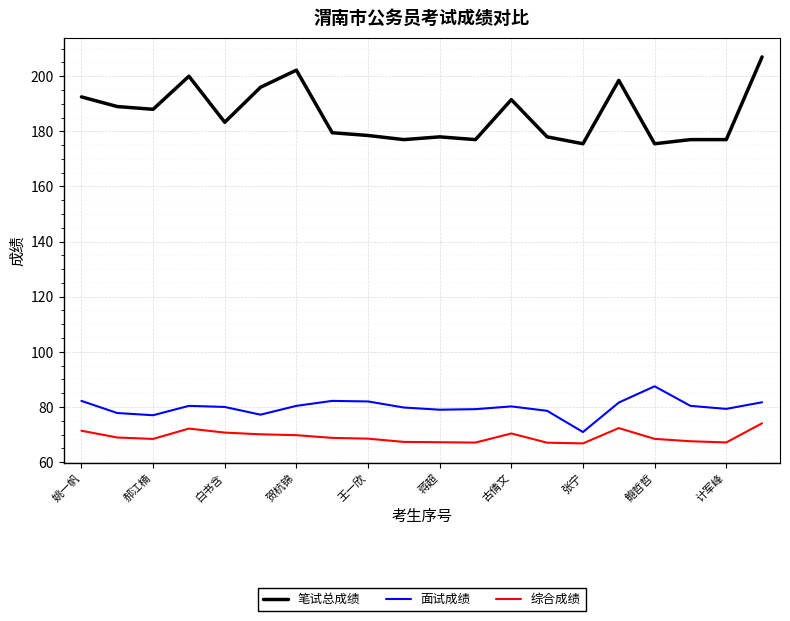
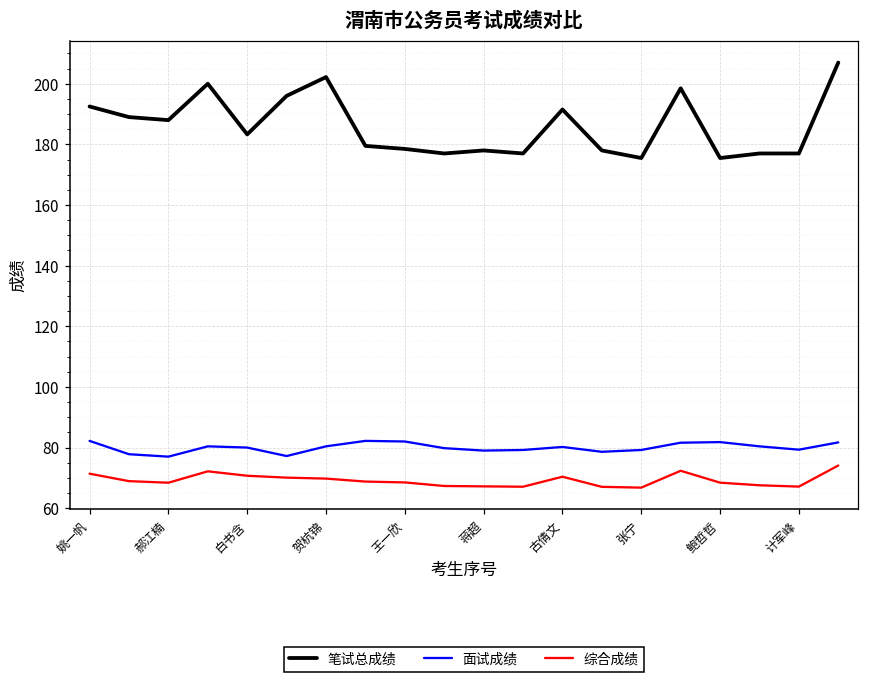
  {
    "笔试总成绩": {
      "姚一帆": 193,
      "郝江楠": 188,
      "白书含": 183,
      "贺杭锦": 202,
      "王一欣": 179,
      "蒋超": 178,
      "古倩文": 192,
      "张宁": 176,
      "鲍哲哲": 176,
      "计军峰": 177
    },
    "面试成绩": {
      "姚一帆": 82,
      "郝江楠": 77,
      "白书含": 80,
      "贺杭锦": 80,
      "王一欣": 82,
      "蒋超": 79,
      "古倩文": 80,
-     "张宁": 71,
-     "鲍哲哲": 88,
+     "张宁": 79,
+     "鲍哲哲": 82,
      "计军峰": 79
    },
    "综合成绩": {
      "姚一帆": 71,
      "郝江楠": 68,
      "白书含": 71,
      "贺杭锦": 70,
      "王一欣": 69,
      "蒋超": 67,
      "古倩文": 70,
      "张宁": 67,
      "鲍哲哲": 68,
      "计军峰": 67
    }
  }
